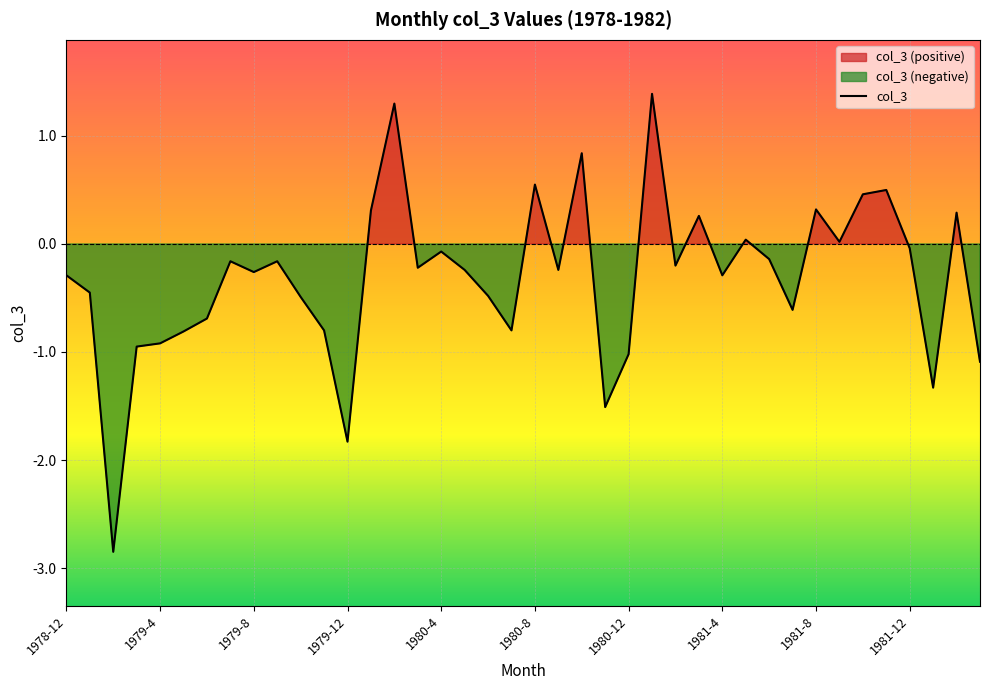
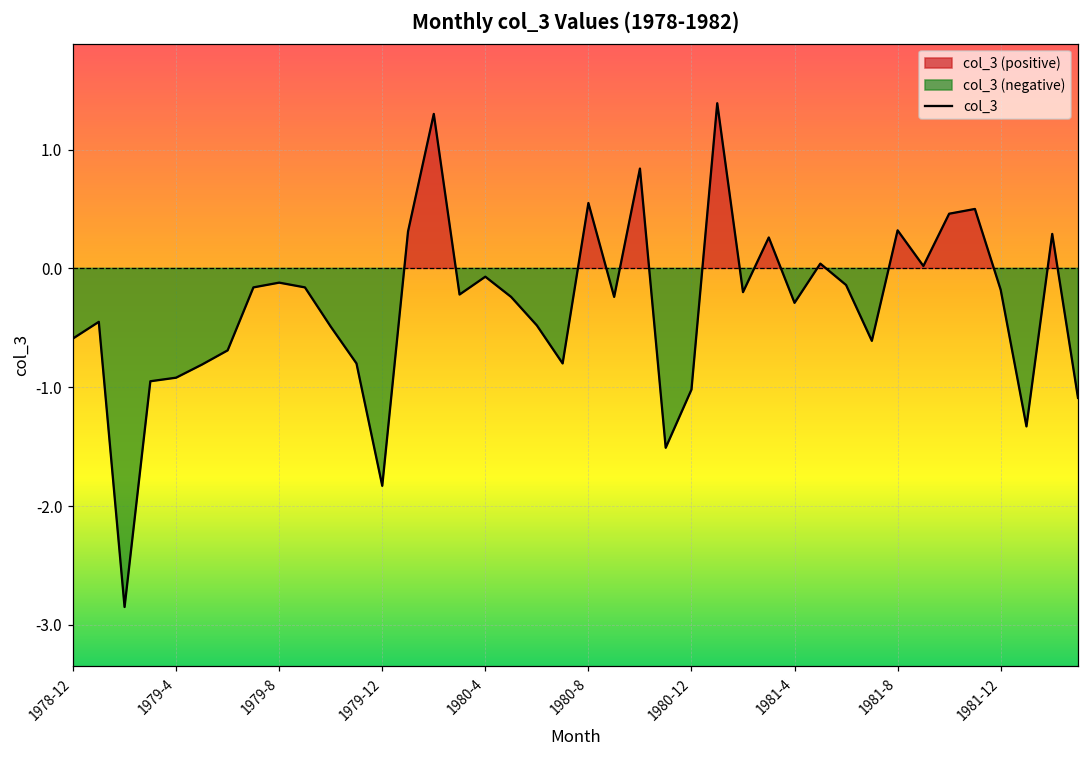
  {
-   "1978-12": -0.29,
+   "1978-12": -0.59,
    "1979-4": -0.92,
-   "1979-8": -0.26,
+   "1979-8": -0.12,
    "1979-12": -1.83,
    "1980-4": -0.07,
    "1980-8": 0.55,
    "1980-12": -1.02,
    "1981-4": -0.29,
    "1981-8": 0.32,
-   "1981-12": -0.04
+   "1981-12": -0.18
  }
